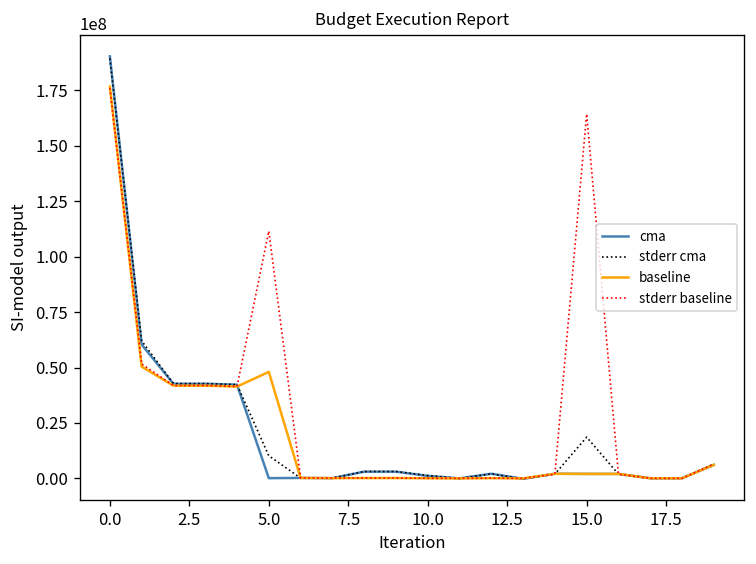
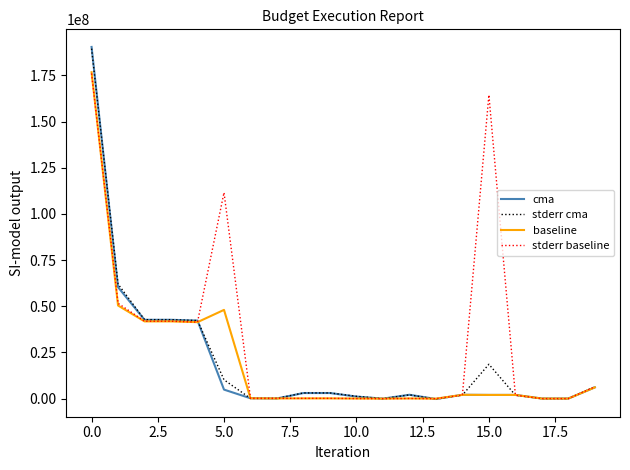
  {
    "cma": {
-     "5.0": 0
+     "5.0": 5000000
    },
    "stderr cma": {
      "5.0": 10000000,
      "15.0": 19000000
    },
    "baseline": {
      "5.0": 48000000
    },
    "stderr baseline": {
      "5.0": 112000000,
      "15.0": 164000000
    }
  }
